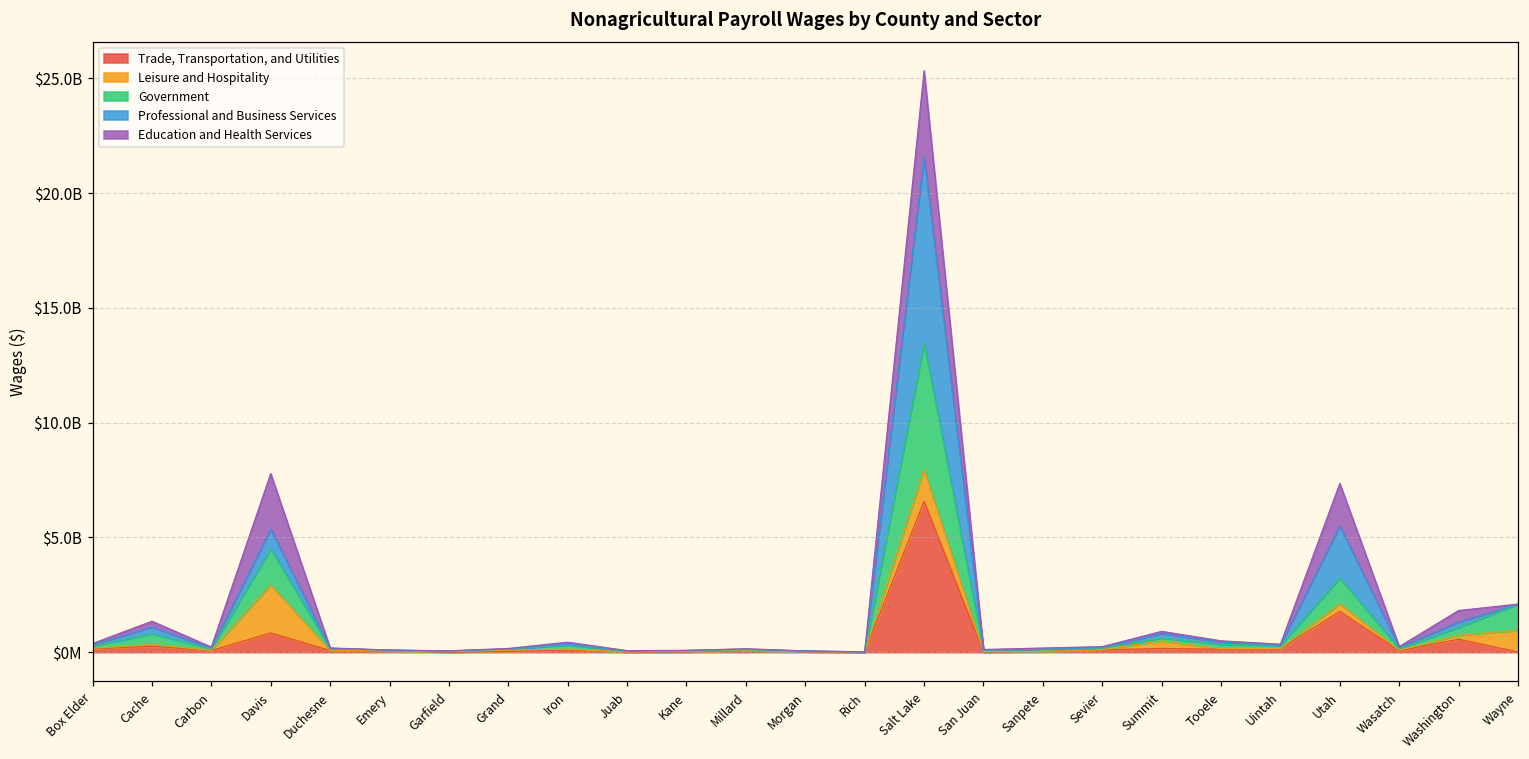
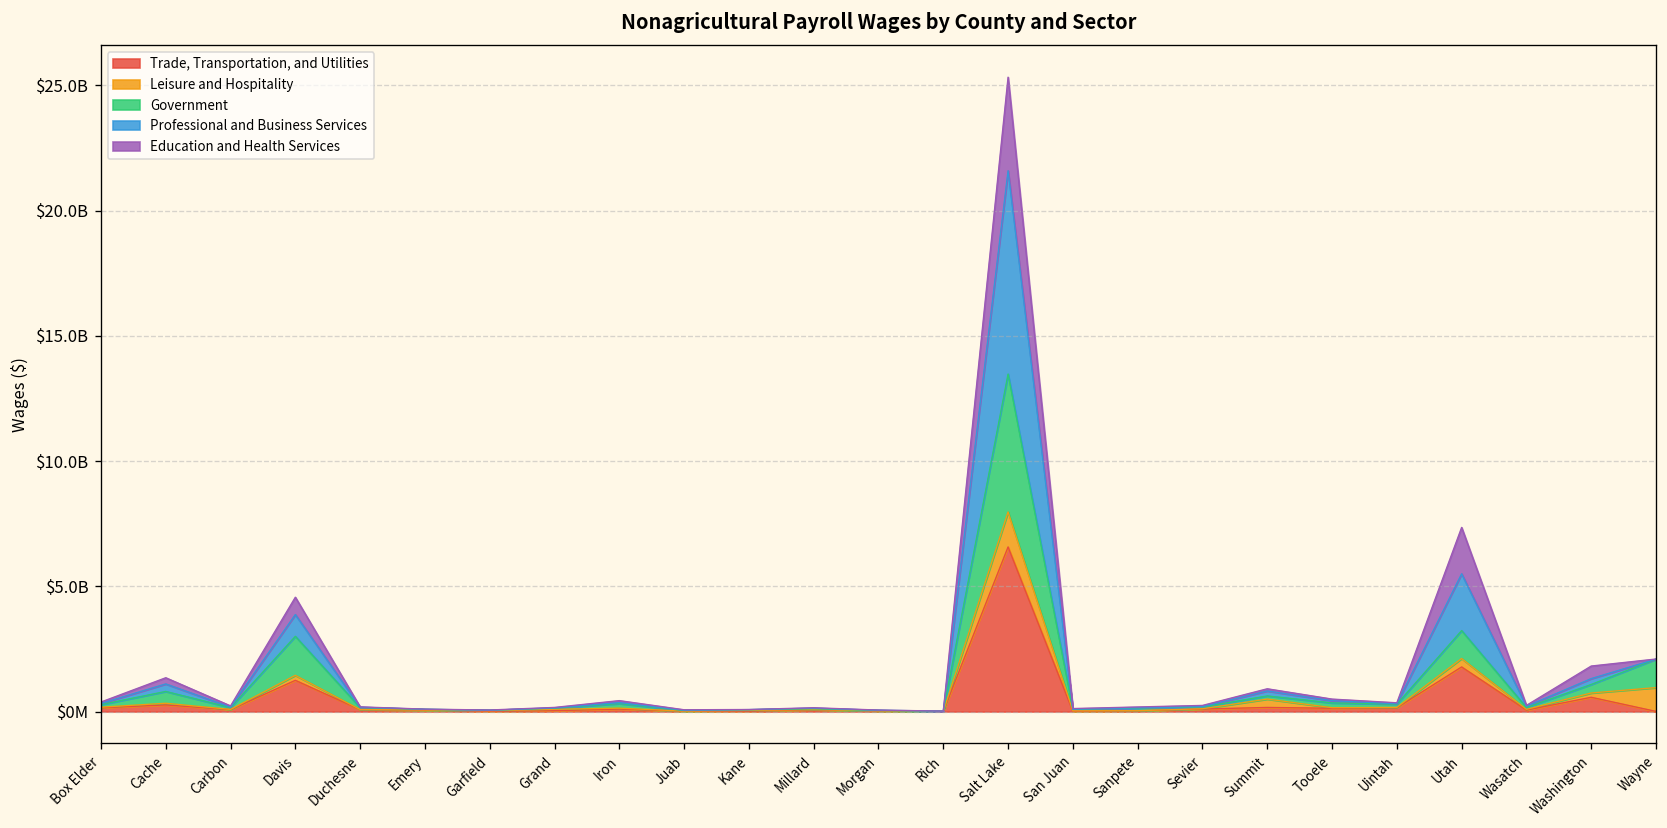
  {
    "Trade, Transportation, and Utilities": {
-     "Davis": "$800000000",
+     "Davis": "$1200000000",
      "Salt Lake": "$6600000000",
      "Summit": "$200000000",
      "Utah": "$1800000000",
      "Washington": "$600000000",
      "Wayne": "$0"
    },
    "Leisure and Hospitality": {
-     "Davis": "$2100000000",
+     "Davis": "$200000000",
      "Salt Lake": "$1400000000",
      "Summit": "$300000000",
      "Utah": "$300000000",
      "Washington": "$200000000",
      "Wayne": "$1000000000"
    },
    "Government": {
      "Cache": "$500000000",
      "Davis": "$1600000000",
      "Salt Lake": "$5500000000",
      "Summit": "$100000000",
      "Utah": "$1100000000",
      "Washington": "$300000000"
    },
    "Professional and Business Services": {
      "Cache": "$300000000",
      "Davis": "$900000000",
      "Salt Lake": "$8100000000",
      "Utah": "$2300000000",
      "Washington": "$200000000"
    },
    "Education and Health Services": {
      "Cache": "$200000000",
-     "Davis": "$2400000000",
+     "Davis": "$700000000",
      "Salt Lake": "$3700000000",
      "Utah": "$1900000000",
      "Washington": "$500000000"
    }
  }
